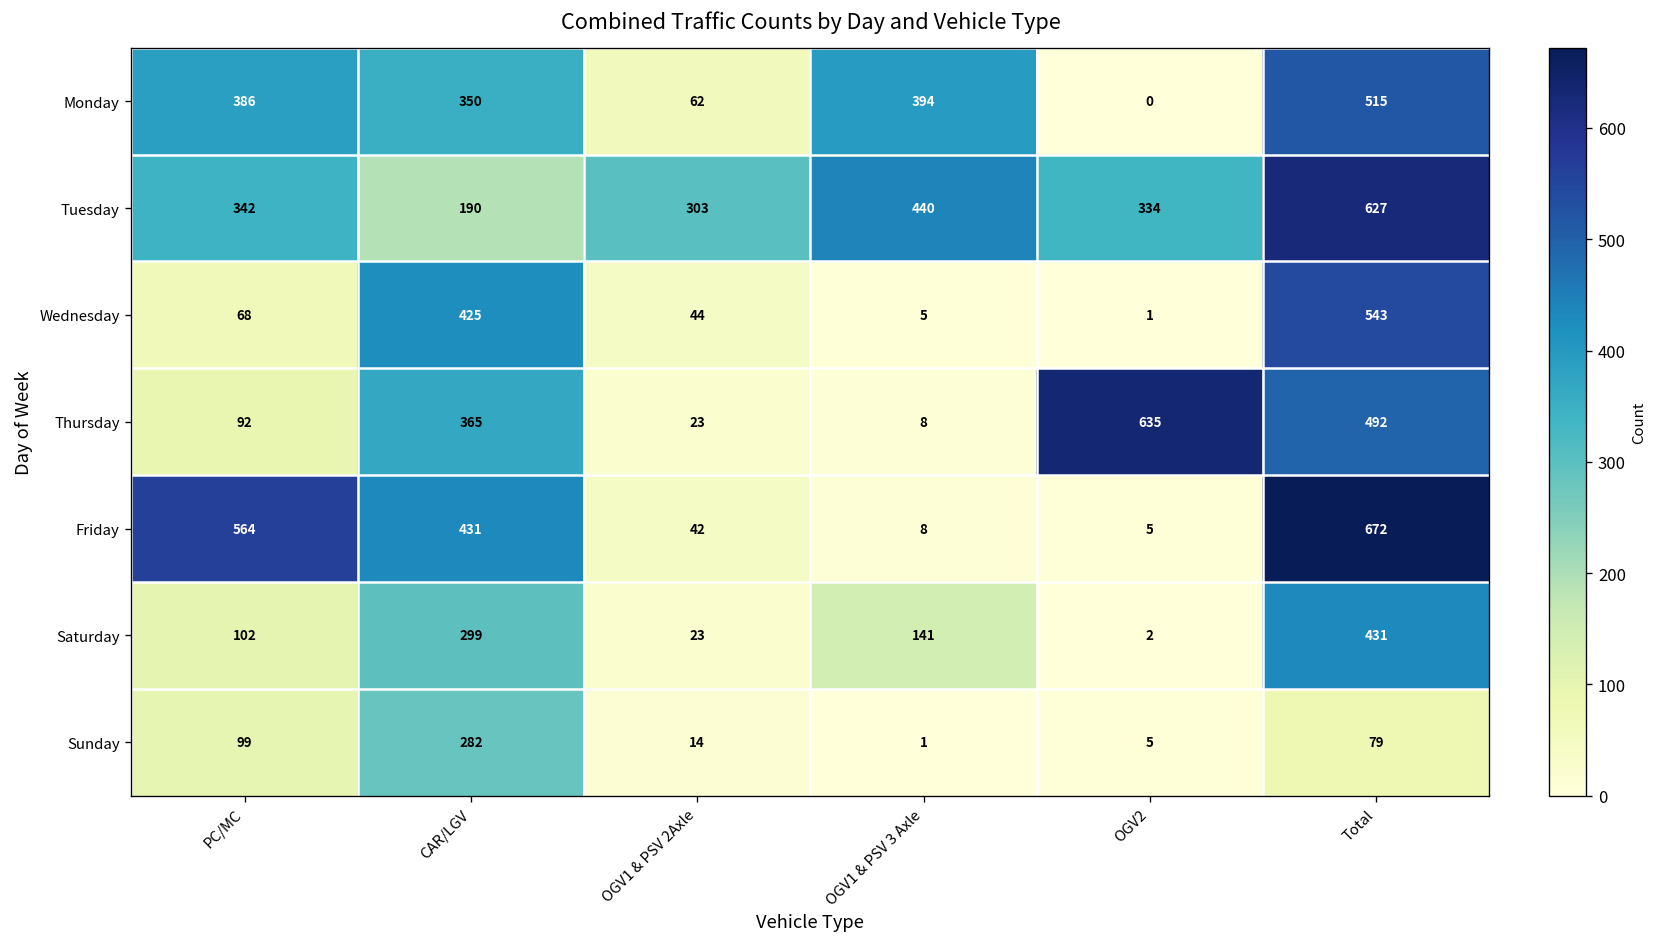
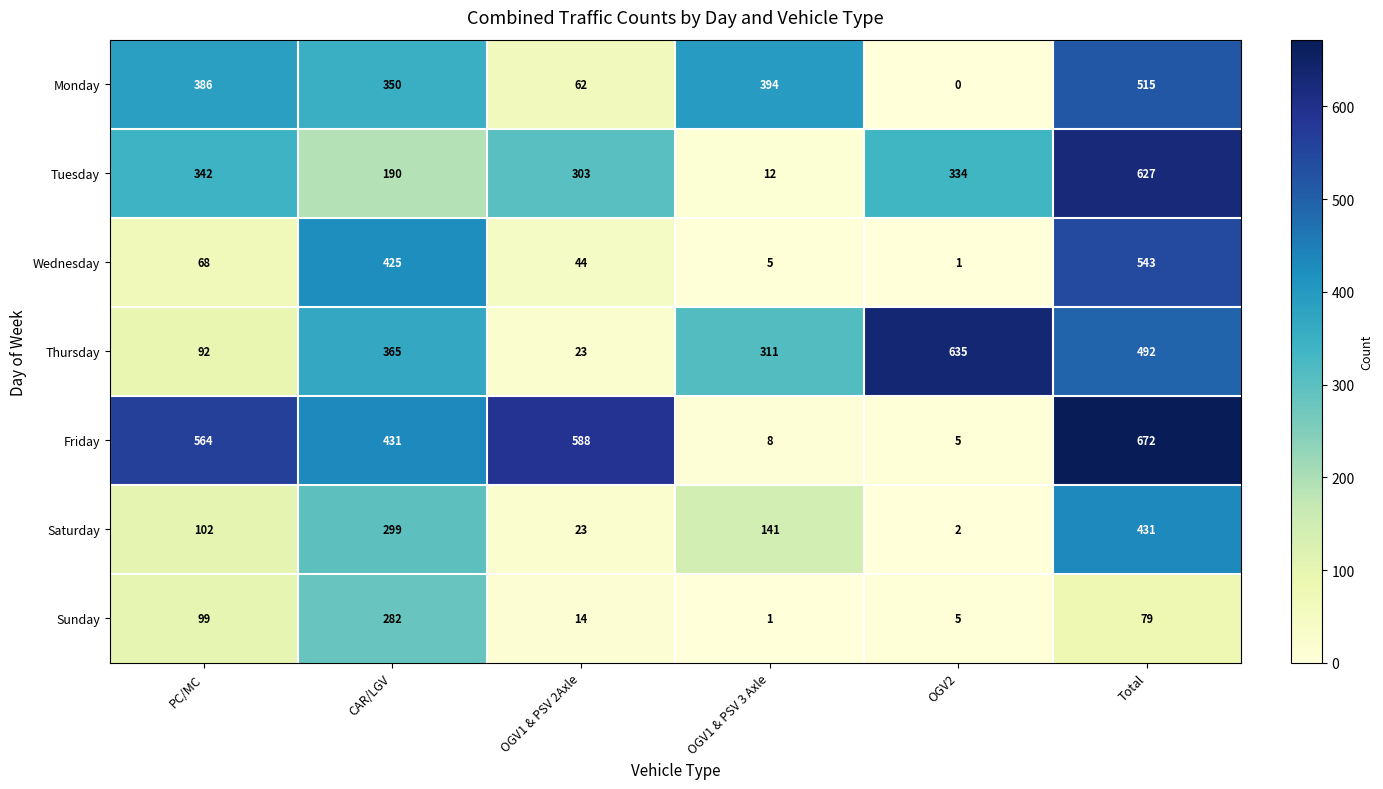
  {
    "Monday": {
      "PC/MC": 386,
      "CAR/LGV": 350,
      "OGV1 & PSV 2Axle": 62,
      "OGV1 & PSV 3 Axle": 394,
      "OGV2": 0,
      "Total": 515
    },
    "Tuesday": {
      "PC/MC": 342,
      "CAR/LGV": 190,
      "OGV1 & PSV 2Axle": 303,
-     "OGV1 & PSV 3 Axle": 440,
+     "OGV1 & PSV 3 Axle": 12,
      "OGV2": 334,
      "Total": 627
    },
    "Wednesday": {
      "PC/MC": 68,
      "CAR/LGV": 425,
      "OGV1 & PSV 2Axle": 44,
      "OGV1 & PSV 3 Axle": 5,
      "OGV2": 1,
      "Total": 543
    },
    "Thursday": {
      "PC/MC": 92,
      "CAR/LGV": 365,
      "OGV1 & PSV 2Axle": 23,
-     "OGV1 & PSV 3 Axle": 8,
+     "OGV1 & PSV 3 Axle": 311,
      "OGV2": 635,
      "Total": 492
    },
    "Friday": {
      "PC/MC": 564,
      "CAR/LGV": 431,
-     "OGV1 & PSV 2Axle": 42,
+     "OGV1 & PSV 2Axle": 588,
      "OGV1 & PSV 3 Axle": 8,
      "OGV2": 5,
      "Total": 672
    },
    "Saturday": {
      "PC/MC": 102,
      "CAR/LGV": 299,
      "OGV1 & PSV 2Axle": 23,
      "OGV1 & PSV 3 Axle": 141,
      "OGV2": 2,
      "Total": 431
    },
    "Sunday": {
      "PC/MC": 99,
      "CAR/LGV": 282,
      "OGV1 & PSV 2Axle": 14,
      "OGV1 & PSV 3 Axle": 1,
      "OGV2": 5,
      "Total": 79
    }
  }
